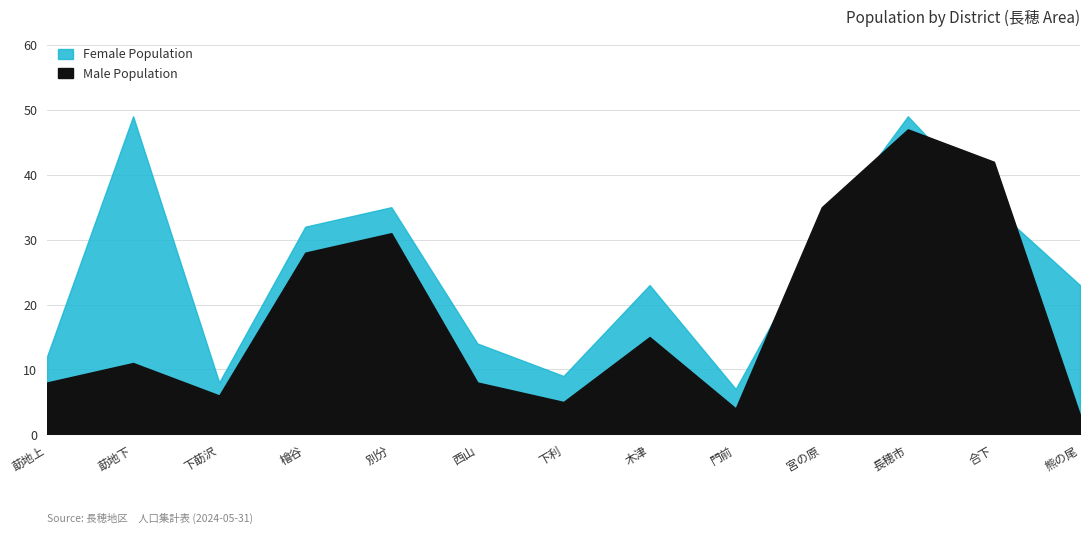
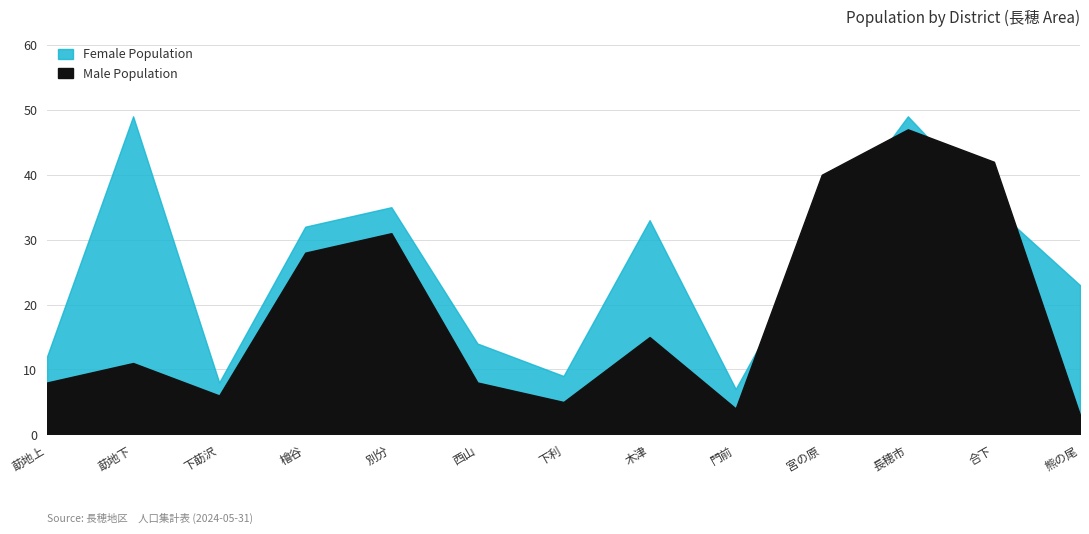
  {
    "Female Population": {
      "莇地上": 12,
      "莇地下": 49,
      "下莇沢": 8,
      "檜谷": 32,
      "別分": 35,
      "西山": 14,
      "下利": 9,
-     "木津": 23,
+     "木津": 33,
      "門前": 7,
      "長穂市": 49,
      "熊の尾": 23
    },
    "Male Population": {
      "莇地上": 8,
      "莇地下": 11,
      "下莇沢": 6,
      "檜谷": 28,
      "別分": 31,
      "西山": 8,
      "下利": 5,
      "木津": 15,
      "門前": 4,
-     "宮の原": 35,
+     "宮の原": 40,
      "長穂市": 47,
      "合下": 42,
      "熊の尾": 3
    }
  }
